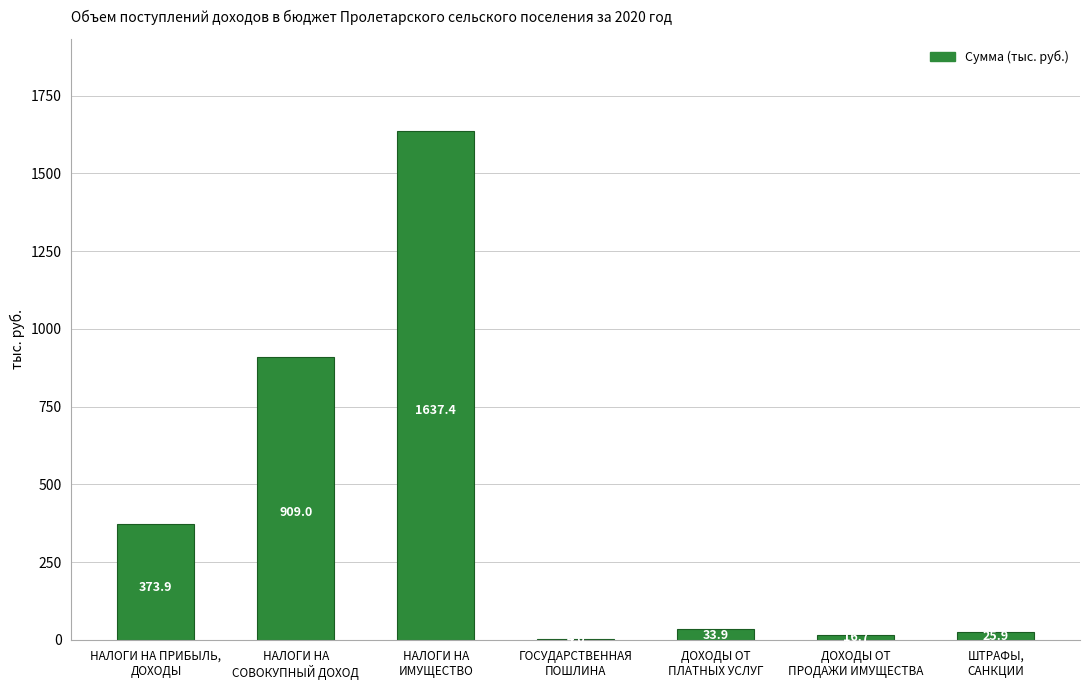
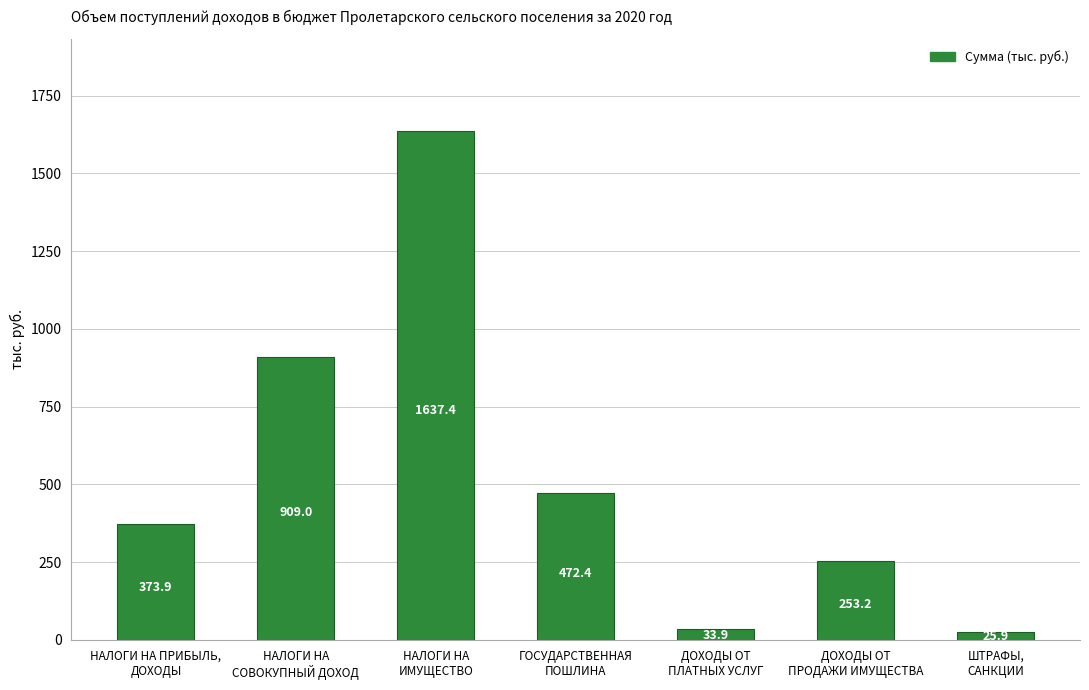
  {
-   "ГОСУДАРСТВЕННАЯ ПОШЛИНА": 0,
-   "ДОХОДЫ ОТ ПРОДАЖИ ИМУЩЕСТВА": 20
+   "ГОСУДАРСТВЕННАЯ ПОШЛИНА": 470,
+   "ДОХОДЫ ОТ ПРОДАЖИ ИМУЩЕСТВА": 250
  }
